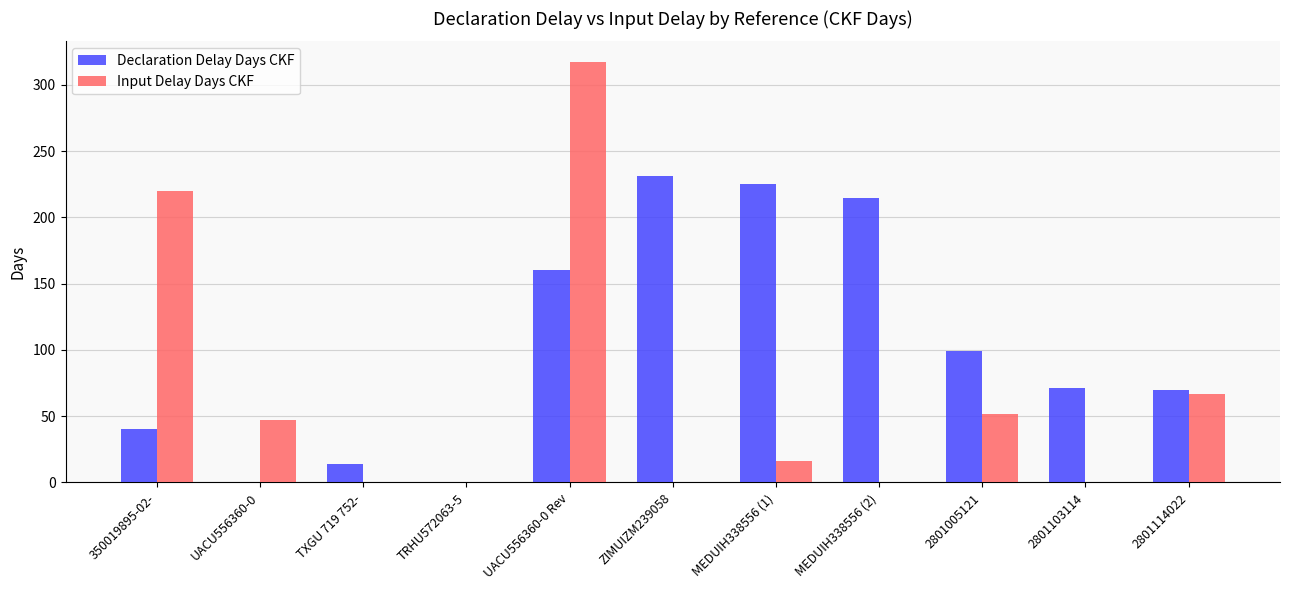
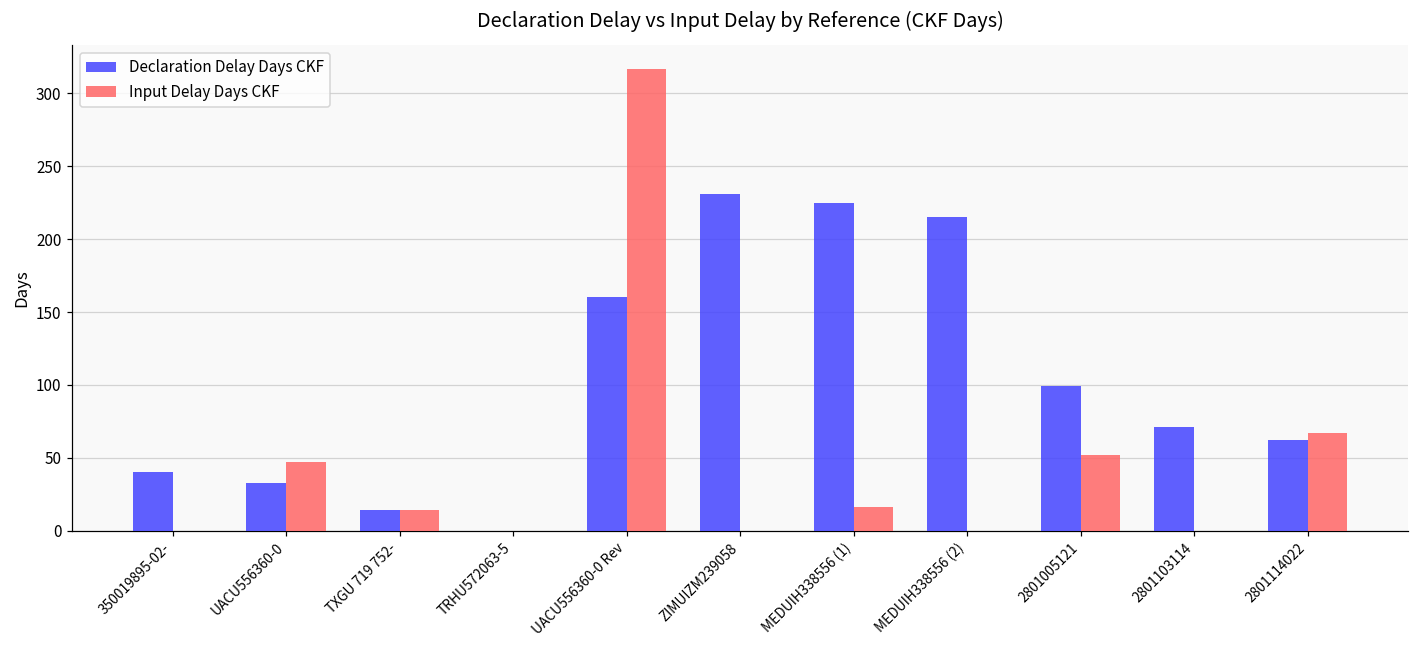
  {
    "Declaration Delay Days CKF": {
      "350019895-02-": 40,
-     "UACU556360-0": 0,
+     "UACU556360-0": 33,
      "TXGU 719 752-": 14,
      "TRHU572063-5": 0,
      "UACU556360-0 Rev": 160,
      "ZIMUIZM239058": 231,
      "MEDUIH338556 (1)": 225,
      "MEDUIH338556 (2)": 215,
      "2801005121": 99,
      "2801103114": 71,
-     "2801114022": 70
+     "2801114022": 62
    },
    "Input Delay Days CKF": {
-     "350019895-02-": 220,
+     "350019895-02-": 0,
      "UACU556360-0": 47,
-     "TXGU 719 752-": 0,
+     "TXGU 719 752-": 14,
      "TRHU572063-5": 0,
      "UACU556360-0 Rev": 317,
      "ZIMUIZM239058": 0,
      "MEDUIH338556 (1)": 16,
      "MEDUIH338556 (2)": 0,
      "2801005121": 52,
      "2801103114": 0,
      "2801114022": 67
    }
  }
